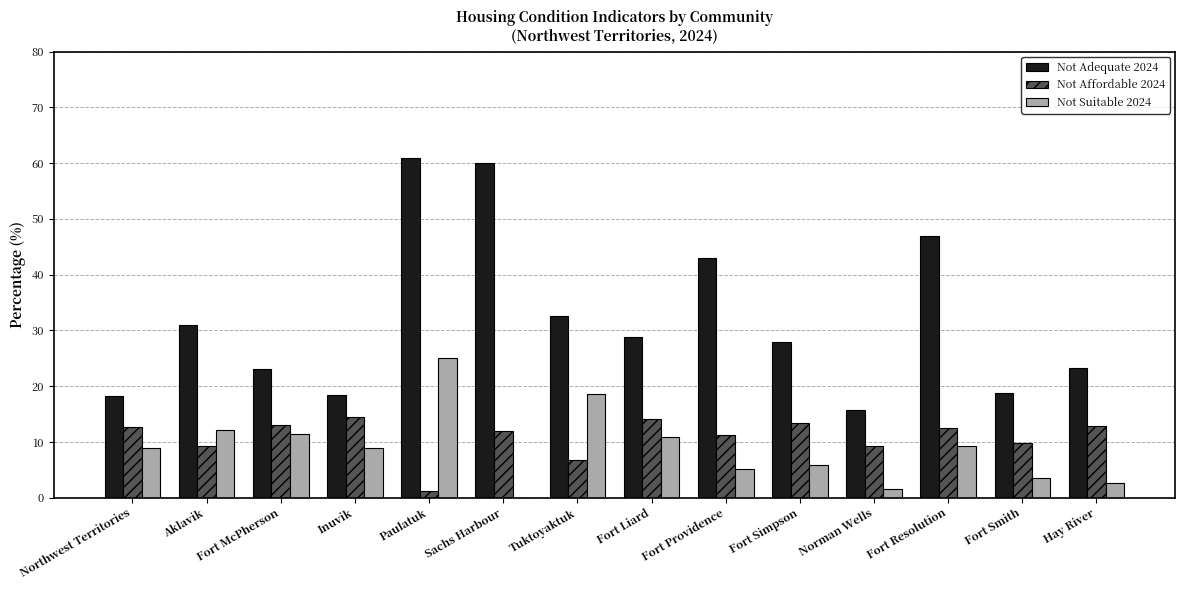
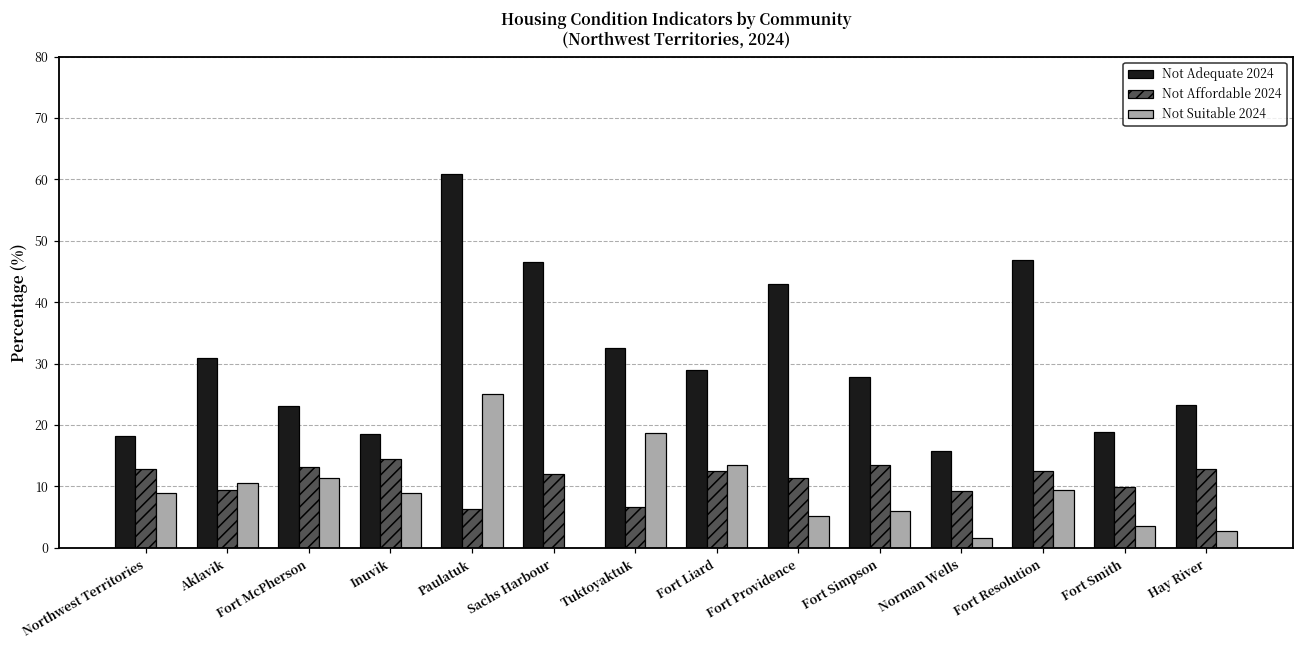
  {
    "Not Adequate 2024": {
      "Northwest Territories": 18,
      "Aklavik": 31,
      "Fort McPherson": 23,
      "Inuvik": 19,
      "Paulatuk": 61,
-     "Sachs Harbour": 60,
+     "Sachs Harbour": 47,
      "Tuktoyaktuk": 33,
      "Fort Liard": 29,
      "Fort Providence": 43,
      "Fort Simpson": 28,
      "Norman Wells": 16,
      "Fort Resolution": 47,
      "Fort Smith": 19,
      "Hay River": 23
    },
    "Not Affordable 2024": {
      "Northwest Territories": 13,
      "Aklavik": 9,
      "Fort McPherson": 13,
      "Inuvik": 14,
-     "Paulatuk": 1,
+     "Paulatuk": 6,
      "Sachs Harbour": 12,
      "Tuktoyaktuk": 7,
-     "Fort Liard": 14,
+     "Fort Liard": 13,
      "Fort Providence": 11,
      "Fort Simpson": 13,
      "Norman Wells": 9,
      "Fort Resolution": 13,
      "Fort Smith": 10,
      "Hay River": 13
    },
    "Not Suitable 2024": {
      "Northwest Territories": 9,
-     "Aklavik": 12,
+     "Aklavik": 11,
      "Fort McPherson": 11,
      "Inuvik": 9,
      "Paulatuk": 25,
      "Sachs Harbour": 0,
      "Tuktoyaktuk": 19,
-     "Fort Liard": 11,
+     "Fort Liard": 13,
      "Fort Providence": 5,
      "Fort Simpson": 6,
      "Norman Wells": 2,
      "Fort Resolution": 9,
      "Fort Smith": 4,
      "Hay River": 3
    }
  }
